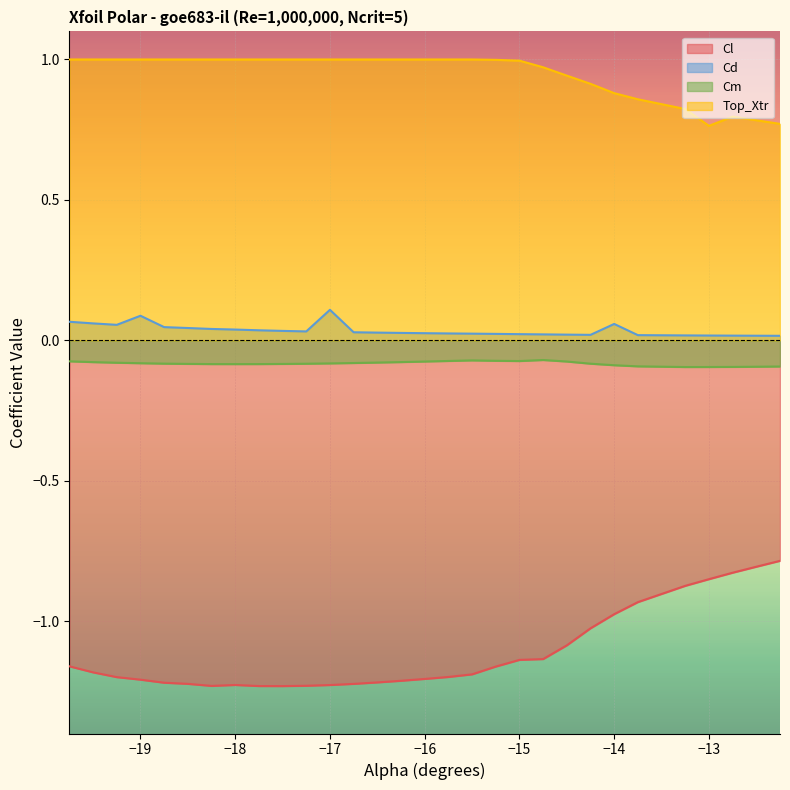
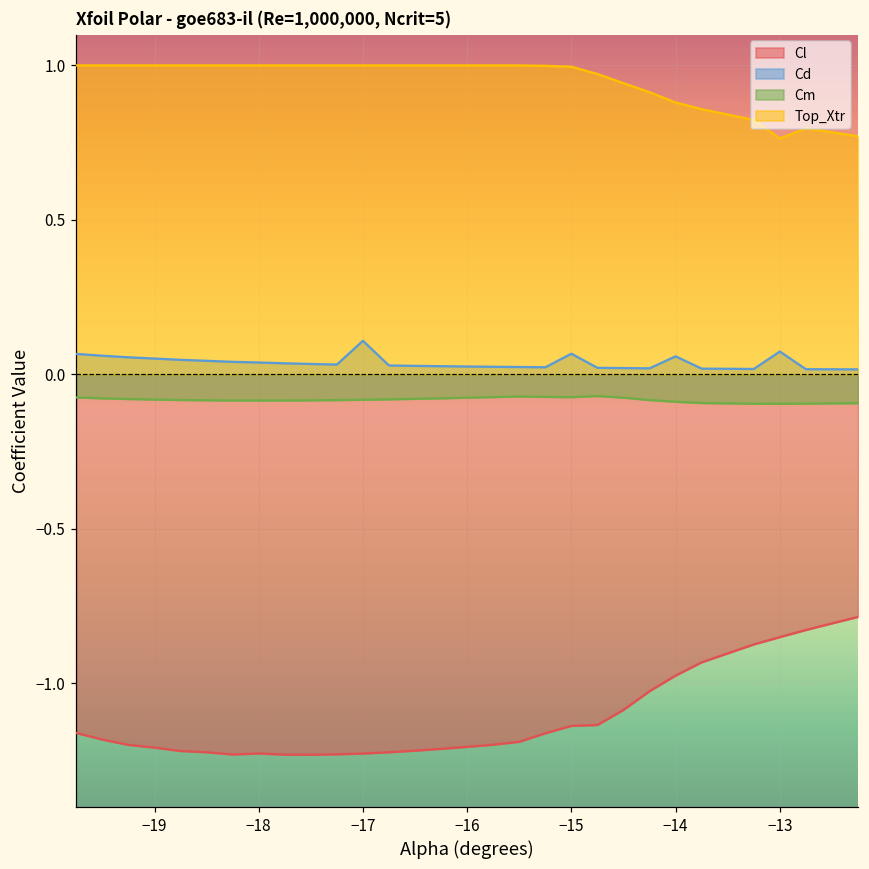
  {
    "Cd": {
-     "−19": 0.09,
+     "−19": 0.05,
      "−18": 0.04,
      "−17": 0.11,
      "−16": 0.03,
-     "−15": 0.02,
+     "−15": 0.07,
      "−14": 0.06,
-     "−13": 0.02
+     "−13": 0.07
    },
    "Top_Xtr": {
      "−19": 1.00,
      "−18": 1.00,
      "−17": 1.00,
      "−16": 1.00,
      "−15": 1.00,
      "−14": 0.88,
      "−13": 0.76
    }
  }
